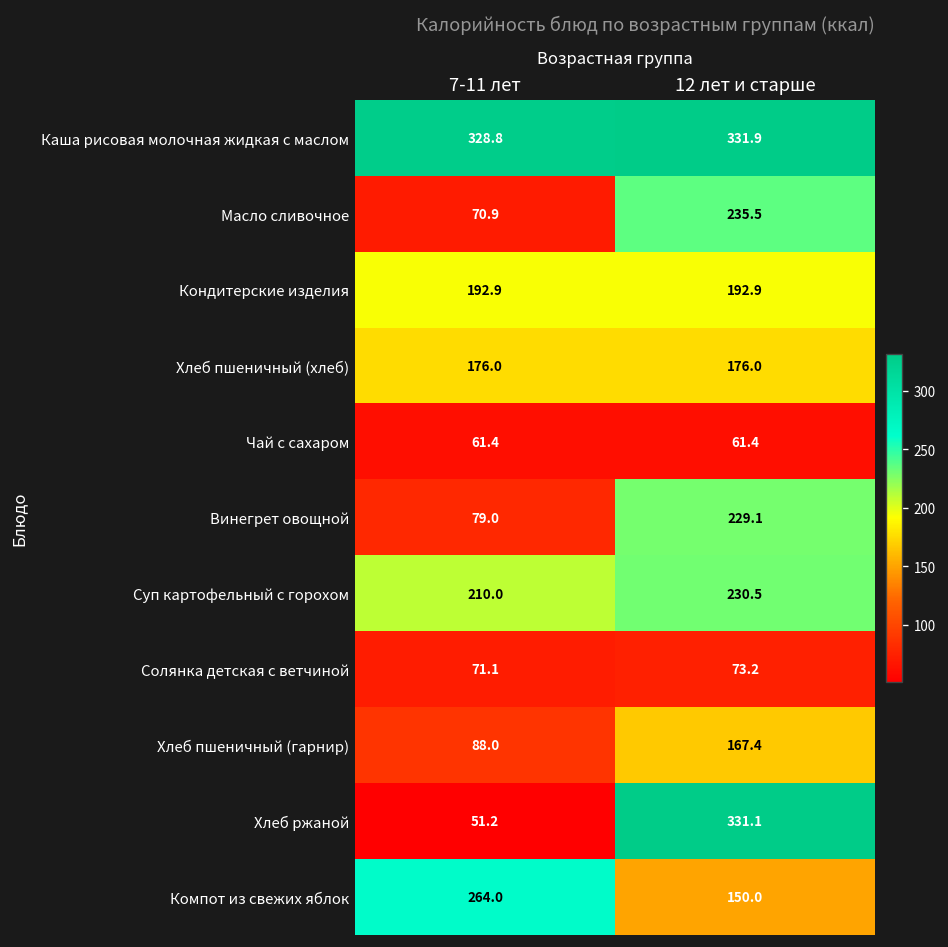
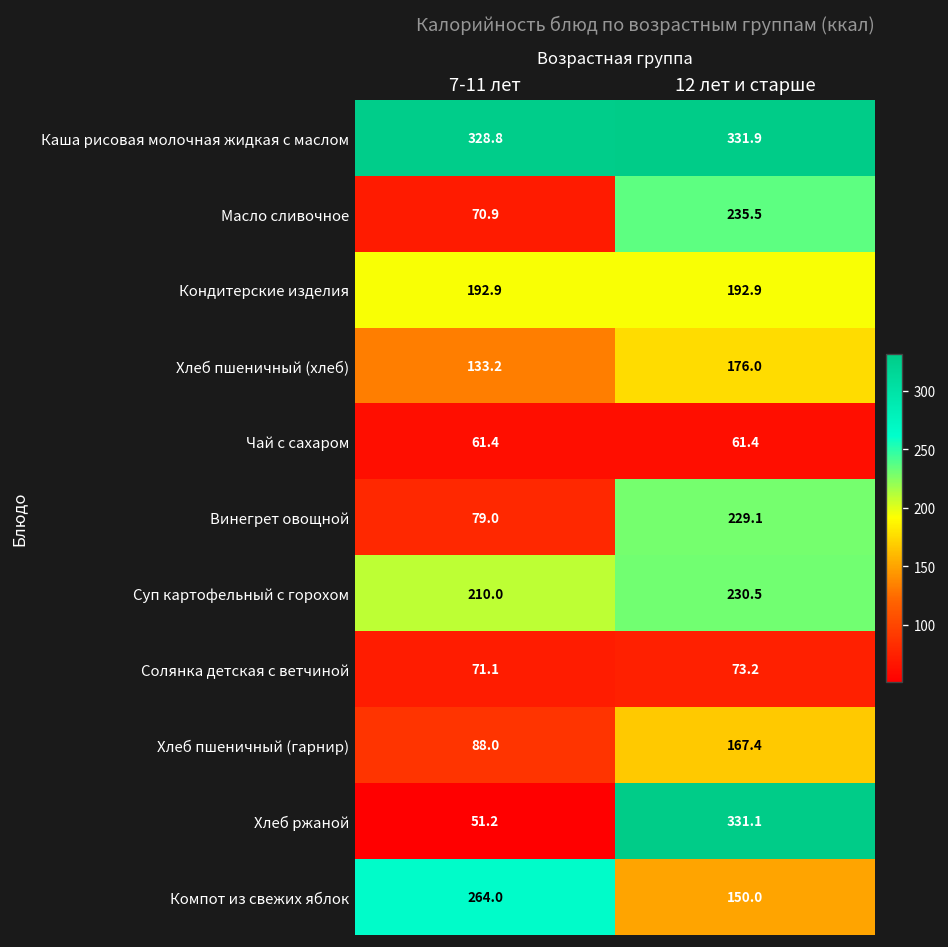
  {
    "Каша рисовая молочная жидкая с маслом": {
      "7-11 лет": 328.8,
      "12 лет и старше": 331.9
    },
    "Масло сливочное": {
      "7-11 лет": 70.9,
      "12 лет и старше": 235.5
    },
    "Кондитерские изделия": {
      "7-11 лет": 192.9,
      "12 лет и старше": 192.9
    },
    "Хлеб пшеничный (хлеб)": {
-     "7-11 лет": 176.0,
+     "7-11 лет": 133.2,
      "12 лет и старше": 176.0
    },
    "Чай с сахаром": {
      "7-11 лет": 61.4,
      "12 лет и старше": 61.4
    },
    "Винегрет овощной": {
      "7-11 лет": 79.0,
      "12 лет и старше": 229.1
    },
    "Суп картофельный с горохом": {
      "7-11 лет": 210.0,
      "12 лет и старше": 230.5
    },
    "Солянка детская с ветчиной": {
      "7-11 лет": 71.1,
      "12 лет и старше": 73.2
    },
    "Хлеб пшеничный (гарнир)": {
      "7-11 лет": 88.0,
      "12 лет и старше": 167.4
    },
    "Хлеб ржаной": {
      "7-11 лет": 51.2,
      "12 лет и старше": 331.1
    },
    "Компот из свежих яблок": {
      "7-11 лет": 264.0,
      "12 лет и старше": 150.0
    }
  }
